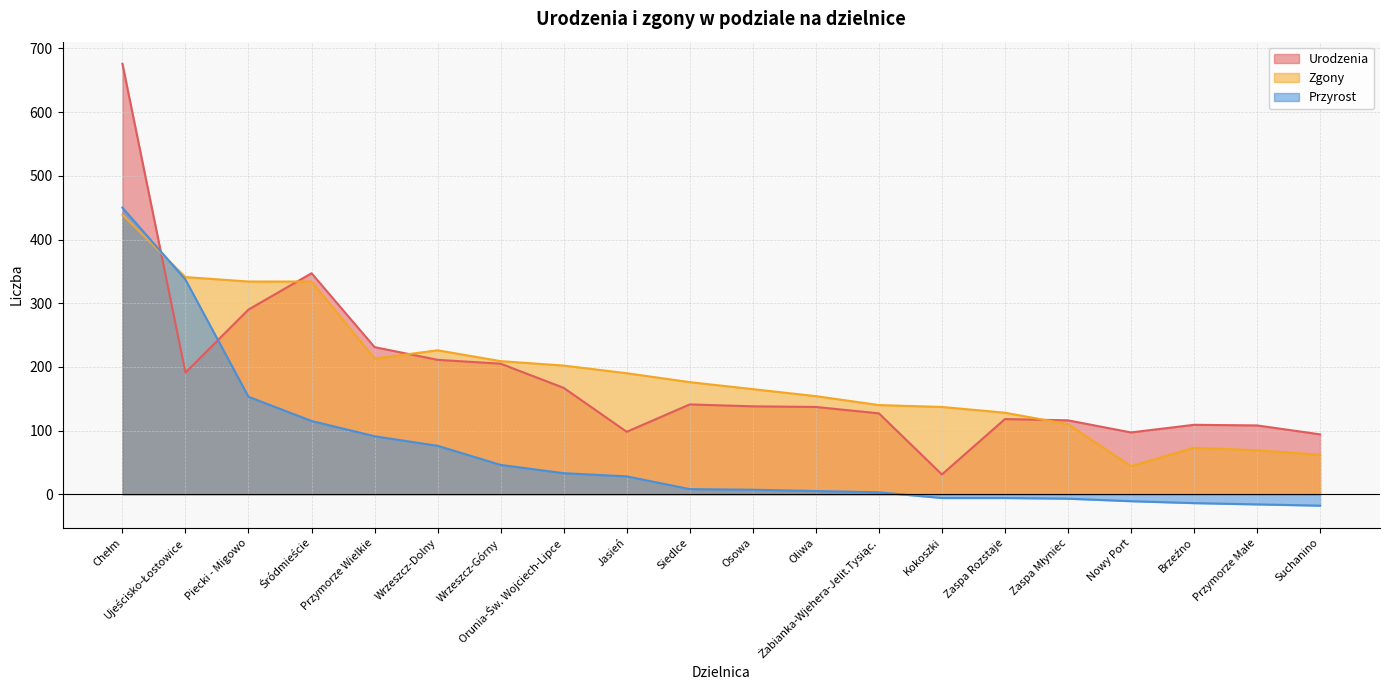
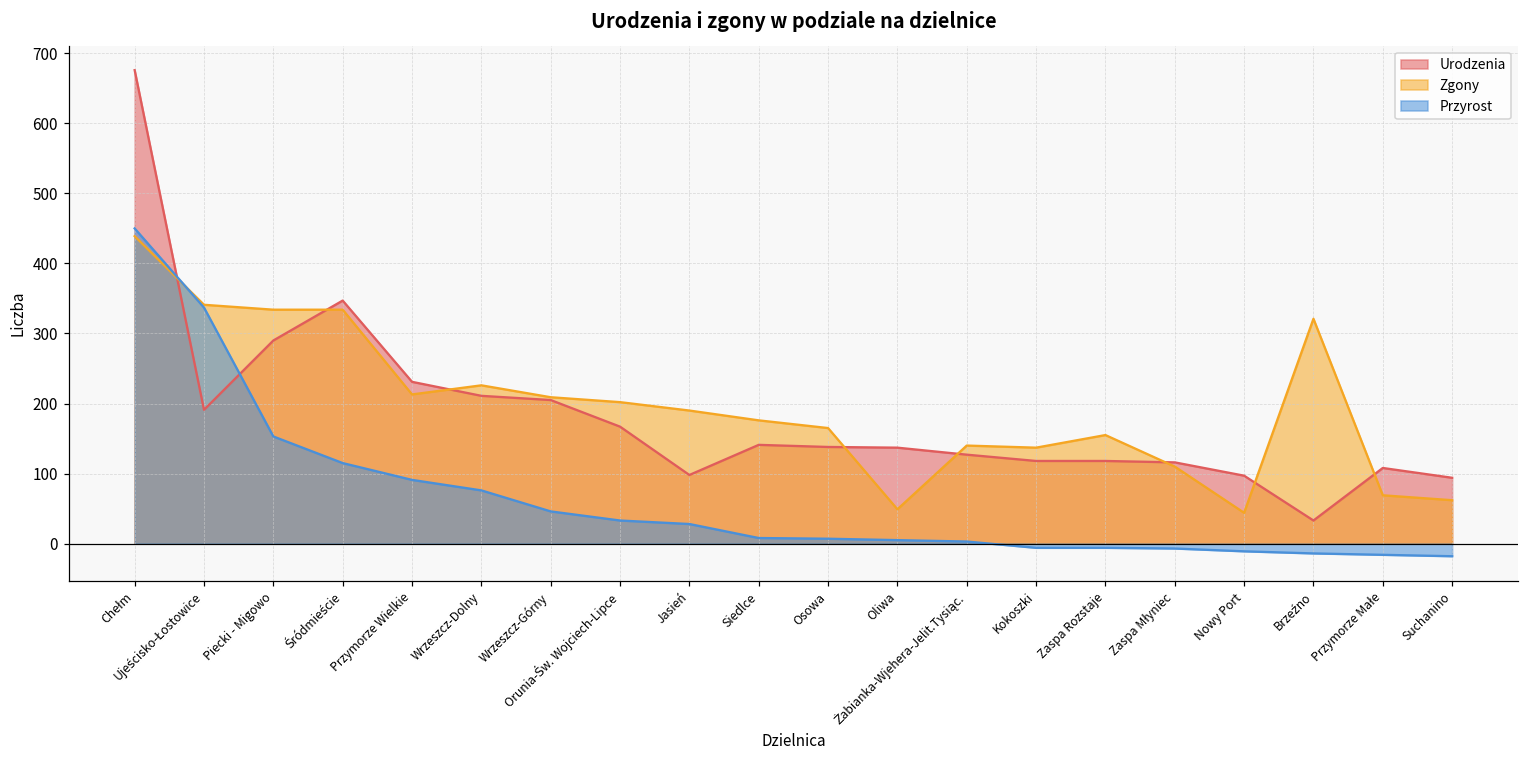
  {
    "Urodzenia": {
      "Chełm": 680,
      "Ujeścisko-Łostowice": 190,
      "Piecki - Migowo": 290,
      "Śródmieście": 350,
      "Przymorze Wielkie": 230,
      "Wrzeszcz-Dolny": 210,
      "Wrzeszcz-Górny": 210,
      "Orunia-Św. Wojciech-Lipce": 170,
      "Jasień": 100,
      "Siedlce": 140,
      "Osowa": 140,
      "Oliwa": 140,
      "Żabianka-Wjehera-Jelit.Tysiąc.": 130,
-     "Kokoszki": 30,
+     "Kokoszki": 120,
      "Zaspa Rozstaje": 120,
      "Zaspa Młyniec": 120,
      "Nowy Port": 100,
-     "Brzeźno": 110,
+     "Brzeźno": 30,
      "Przymorze Małe": 110,
      "Suchanino": 90
    },
    "Zgony": {
      "Chełm": 440,
      "Piecki - Migowo": 330,
      "Śródmieście": 330,
      "Przymorze Wielkie": 210,
      "Wrzeszcz-Dolny": 230,
      "Wrzeszcz-Górny": 210,
      "Orunia-Św. Wojciech-Lipce": 200,
      "Jasień": 190,
      "Siedlce": 180,
      "Osowa": 170,
-     "Oliwa": 150,
+     "Oliwa": 50,
      "Żabianka-Wjehera-Jelit.Tysiąc.": 140,
      "Kokoszki": 140,
-     "Zaspa Rozstaje": 130,
+     "Zaspa Rozstaje": 160,
      "Zaspa Młyniec": 110,
      "Nowy Port": 40,
-     "Brzeźno": 70,
+     "Brzeźno": 320,
      "Przymorze Małe": 70,
      "Suchanino": 60
    }
  }
